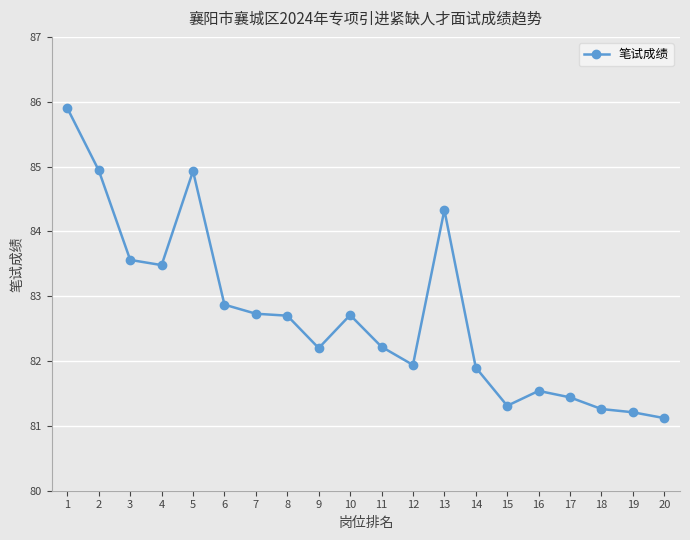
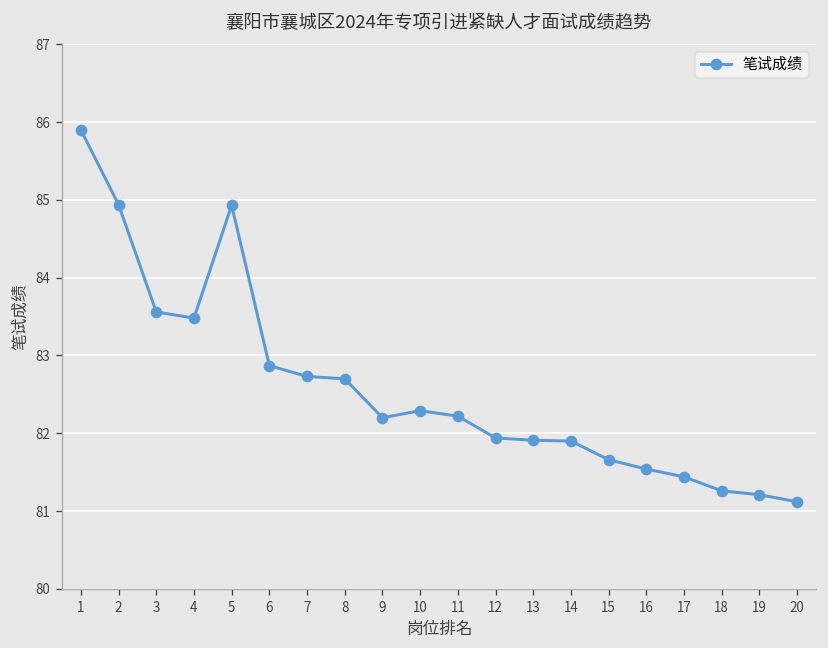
  {
    "1": 85.9,
    "2": 84.9,
    "3": 83.6,
    "4": 83.5,
    "5": 84.9,
    "6": 82.9,
    "7": 82.7,
    "8": 82.7,
    "9": 82.2,
-   "10": 82.7,
+   "10": 82.3,
    "11": 82.2,
    "12": 81.9,
-   "13": 84.3,
+   "13": 81.9,
    "14": 81.9,
-   "15": 81.3,
+   "15": 81.7,
    "16": 81.5,
    "17": 81.4,
    "18": 81.3,
    "19": 81.2,
    "20": 81.1
  }
